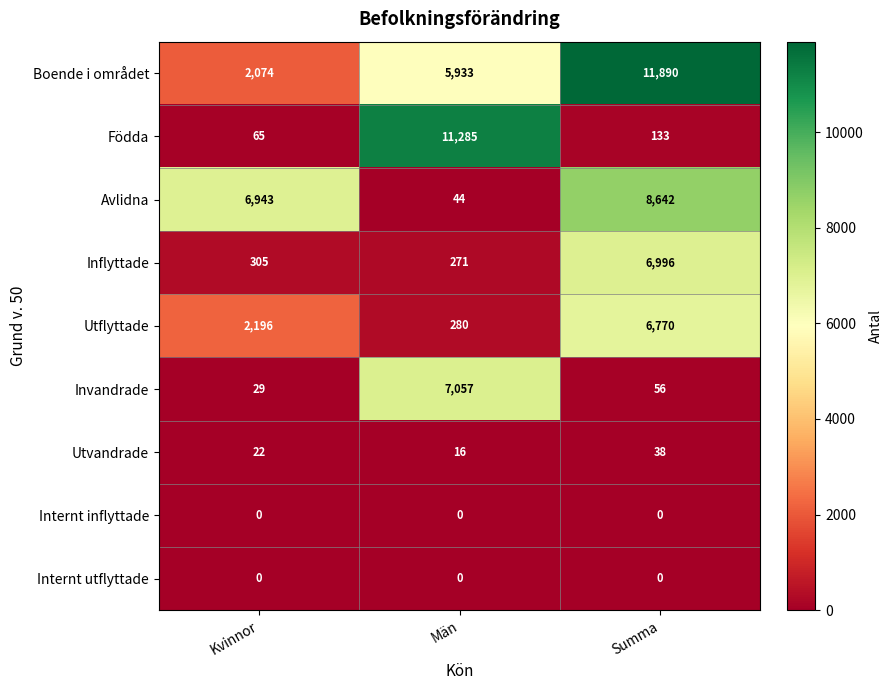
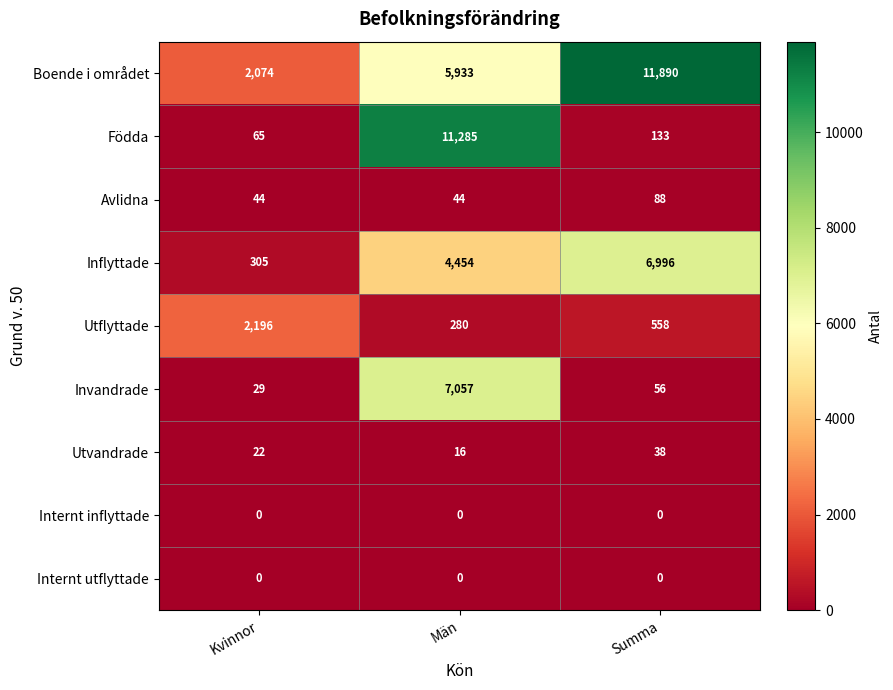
  {
    "Boende i området": {
      "Kvinnor": "2,074",
      "Män": "5,933",
      "Summa": "11,890"
    },
    "Födda": {
      "Kvinnor": "65",
      "Män": "11,285",
      "Summa": "133"
    },
    "Avlidna": {
-     "Kvinnor": "6,943",
+     "Kvinnor": "44",
      "Män": "44",
-     "Summa": "8,642"
+     "Summa": "88"
    },
    "Inflyttade": {
      "Kvinnor": "305",
-     "Män": "271",
+     "Män": "4,454",
      "Summa": "6,996"
    },
    "Utflyttade": {
      "Kvinnor": "2,196",
      "Män": "280",
-     "Summa": "6,770"
+     "Summa": "558"
    },
    "Invandrade": {
      "Kvinnor": "29",
      "Män": "7,057",
      "Summa": "56"
    },
    "Utvandrade": {
      "Kvinnor": "22",
      "Män": "16",
      "Summa": "38"
    },
    "Internt inflyttade": {
      "Kvinnor": "0",
      "Män": "0",
      "Summa": "0"
    },
    "Internt utflyttade": {
      "Kvinnor": "0",
      "Män": "0",
      "Summa": "0"
    }
  }
